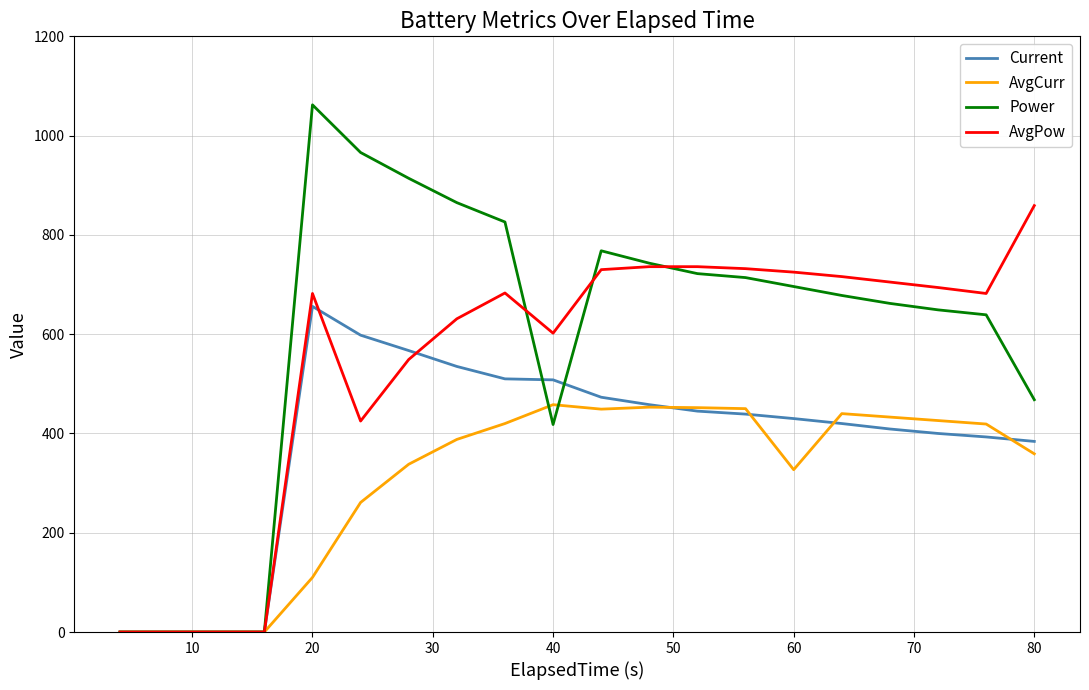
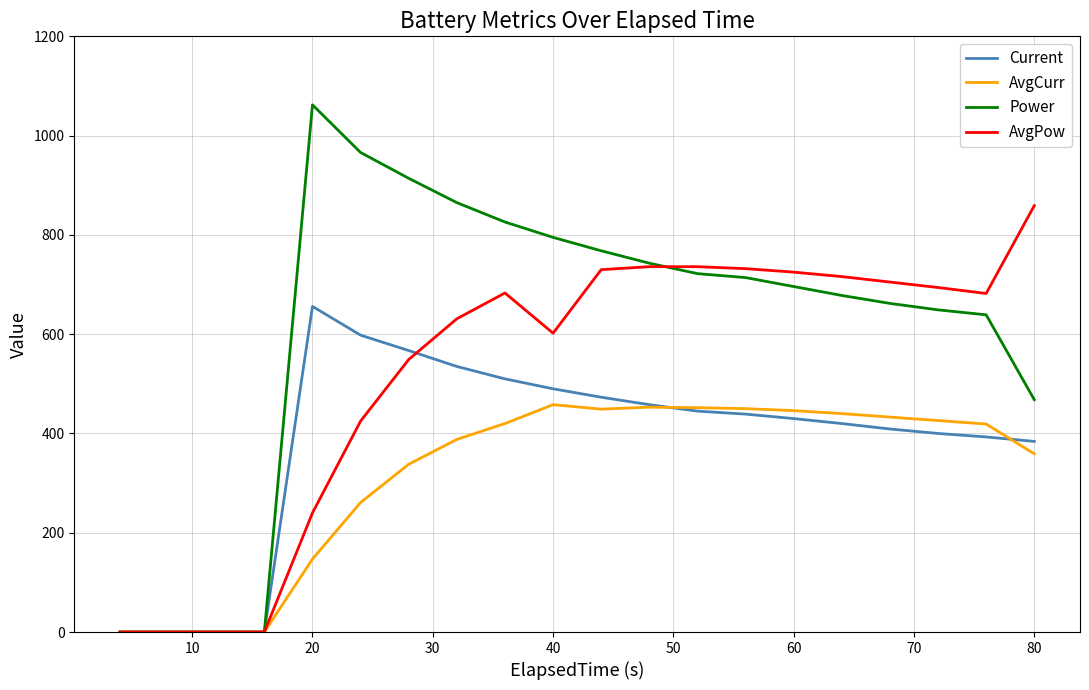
  {
    "Current": {
      "20": 660,
-     "40": 510,
+     "40": 490,
      "60": 430,
      "80": 380
    },
    "AvgCurr": {
-     "20": 110,
+     "20": 150,
      "40": 460,
-     "60": 330,
+     "60": 450,
      "80": 360
    },
    "Power": {
      "20": 1060,
-     "40": 420,
+     "40": 800,
      "60": 700,
      "80": 470
    },
    "AvgPow": {
-     "20": 680,
+     "20": 240,
      "40": 600,
      "60": 730,
      "80": 860
    }
  }
